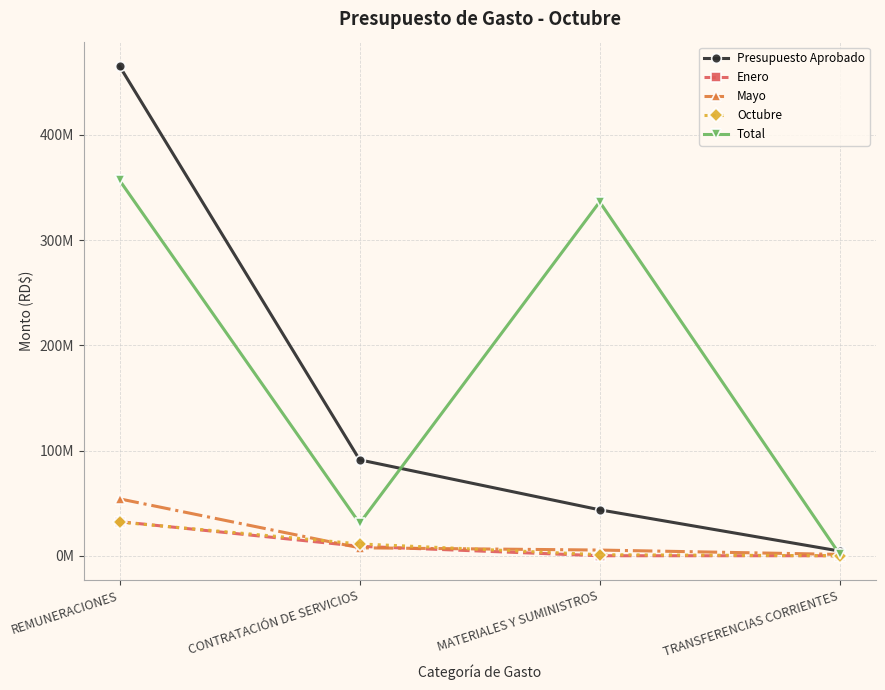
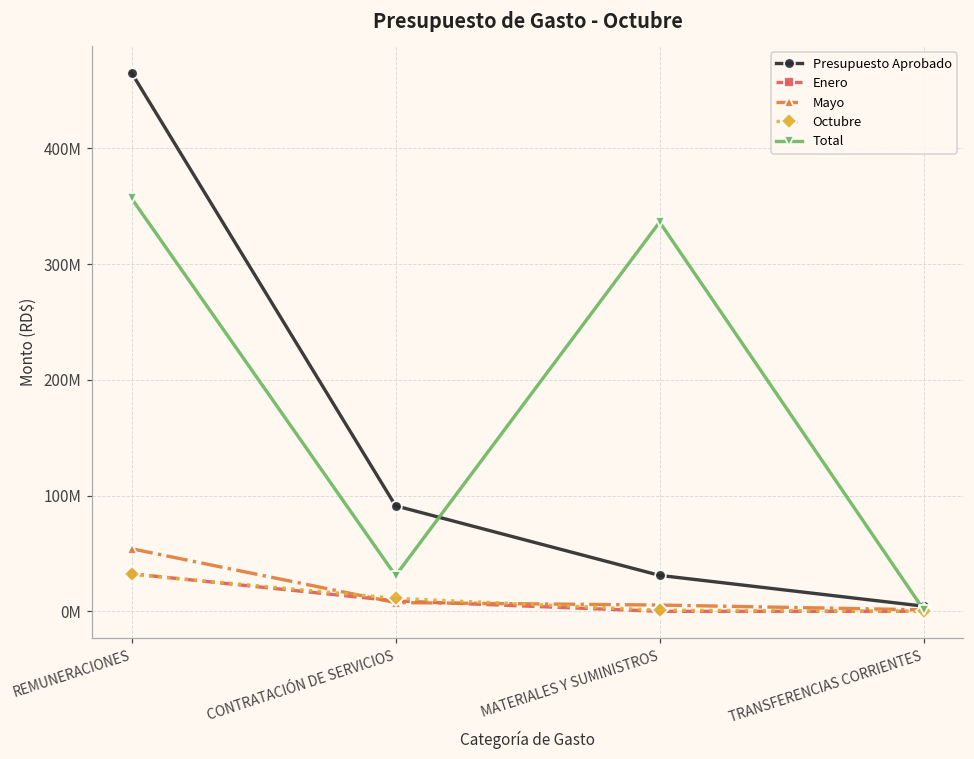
  {
    "Presupuesto Aprobado": {
      "REMUNERACIONES": 465000000,
      "CONTRATACIÓN DE SERVICIOS": 91000000,
-     "MATERIALES Y SUMINISTROS": 44000000,
+     "MATERIALES Y SUMINISTROS": 31000000,
      "TRANSFERENCIAS CORRIENTES": 4000000
    },
    "Total": {
      "REMUNERACIONES": 357000000,
      "CONTRATACIÓN DE SERVICIOS": 31000000,
      "MATERIALES Y SUMINISTROS": 336000000
    }
  }
